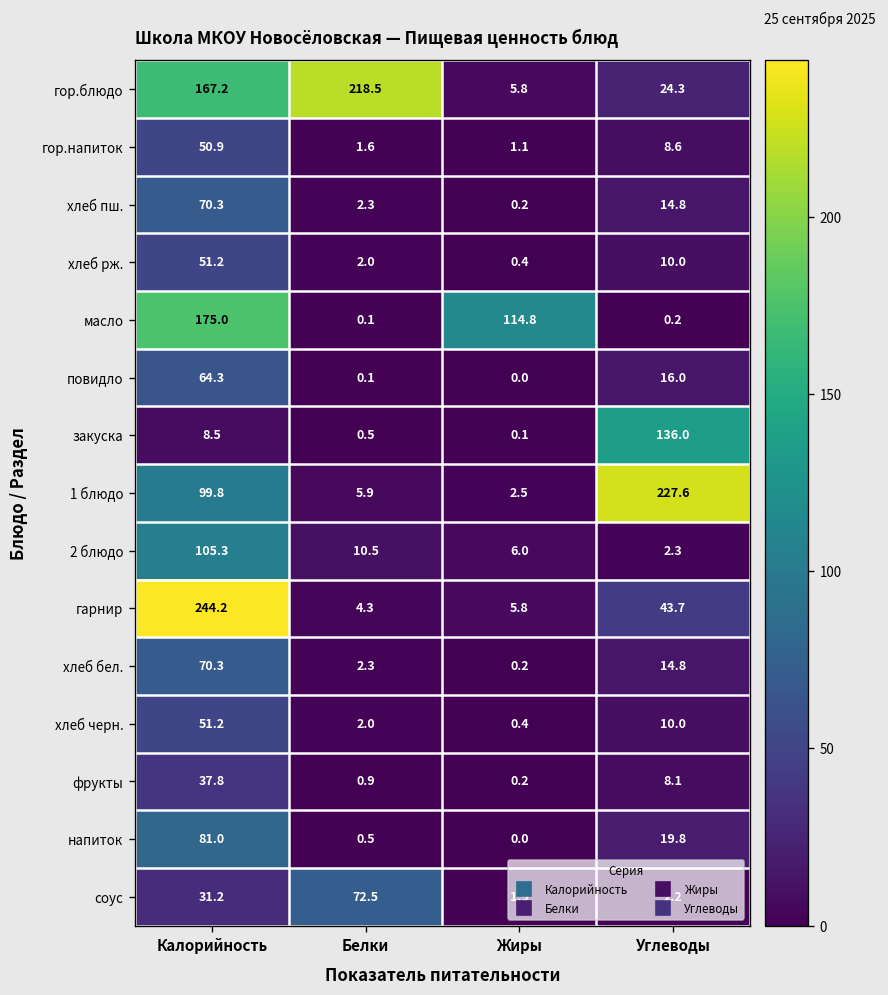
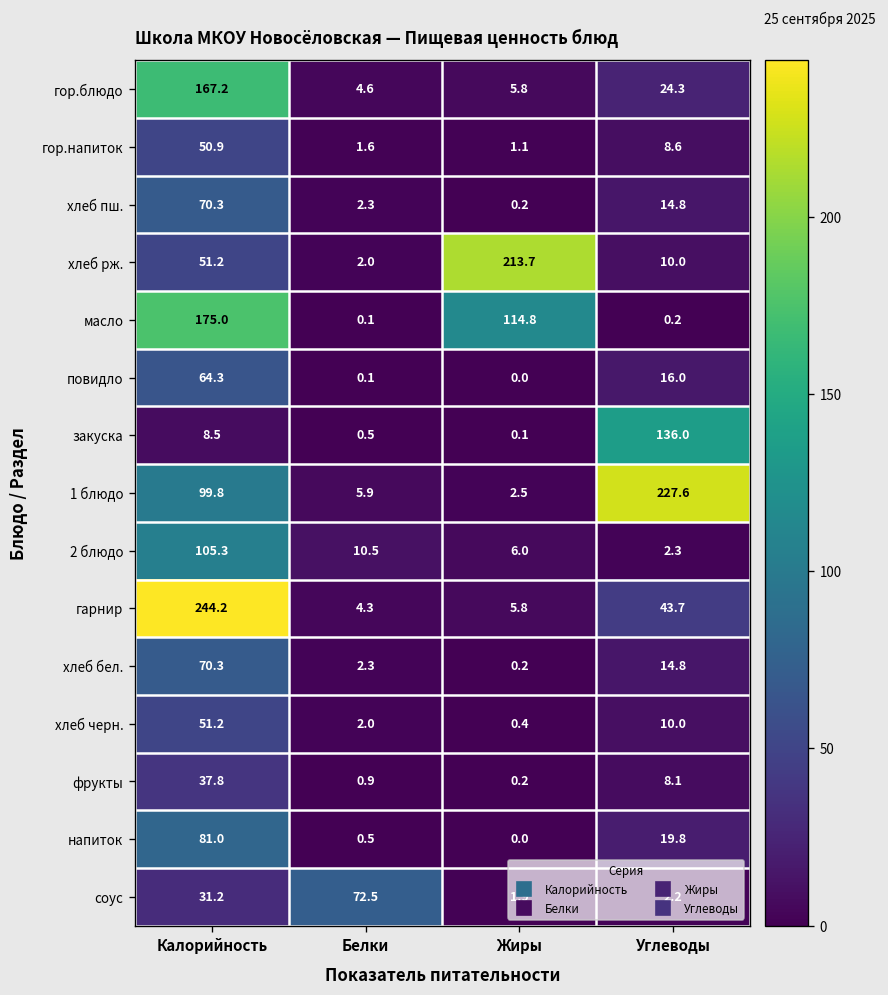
  {
    "гор.блюдо": {
      "Калорийность": 167.2,
-     "Белки": 218.5,
+     "Белки": 4.6,
      "Жиры": 5.8,
      "Углеводы": 24.3
    },
    "гор.напиток": {
      "Калорийность": 50.9,
      "Белки": 1.6,
      "Жиры": 1.1,
      "Углеводы": 8.6
    },
    "хлеб пш.": {
      "Калорийность": 70.3,
      "Белки": 2.3,
      "Жиры": 0.2,
      "Углеводы": 14.8
    },
    "хлеб рж.": {
      "Калорийность": 51.2,
      "Белки": 2.0,
-     "Жиры": 0.4,
+     "Жиры": 213.7,
      "Углеводы": 10.0
    },
    "масло": {
      "Калорийность": 175.0,
      "Белки": 0.1,
      "Жиры": 114.8,
      "Углеводы": 0.2
    },
    "повидло": {
      "Калорийность": 64.3,
      "Белки": 0.1,
      "Жиры": 0.0,
      "Углеводы": 16.0
    },
    "закуска": {
      "Калорийность": 8.5,
      "Белки": 0.5,
      "Жиры": 0.1,
      "Углеводы": 136.0
    },
    "1 блюдо": {
      "Калорийность": 99.8,
      "Белки": 5.9,
      "Жиры": 2.5,
      "Углеводы": 227.6
    },
    "2 блюдо": {
      "Калорийность": 105.3,
      "Белки": 10.5,
      "Жиры": 6.0,
      "Углеводы": 2.3
    },
    "гарнир": {
      "Калорийность": 244.2,
      "Белки": 4.3,
      "Жиры": 5.8,
      "Углеводы": 43.7
    },
    "хлеб бел.": {
      "Калорийность": 70.3,
      "Белки": 2.3,
      "Жиры": 0.2,
      "Углеводы": 14.8
    },
    "хлеб черн.": {
      "Калорийность": 51.2,
      "Белки": 2.0,
      "Жиры": 0.4,
      "Углеводы": 10.0
    },
    "фрукты": {
      "Калорийность": 37.8,
      "Белки": 0.9,
      "Жиры": 0.2,
      "Углеводы": 8.1
    },
    "напиток": {
      "Калорийность": 81.0,
      "Белки": 0.5,
      "Жиры": 0.0,
      "Углеводы": 19.8
    },
    "соус": {
      "Калорийность": 31.2,
      "Белки": 72.5
    }
  }
